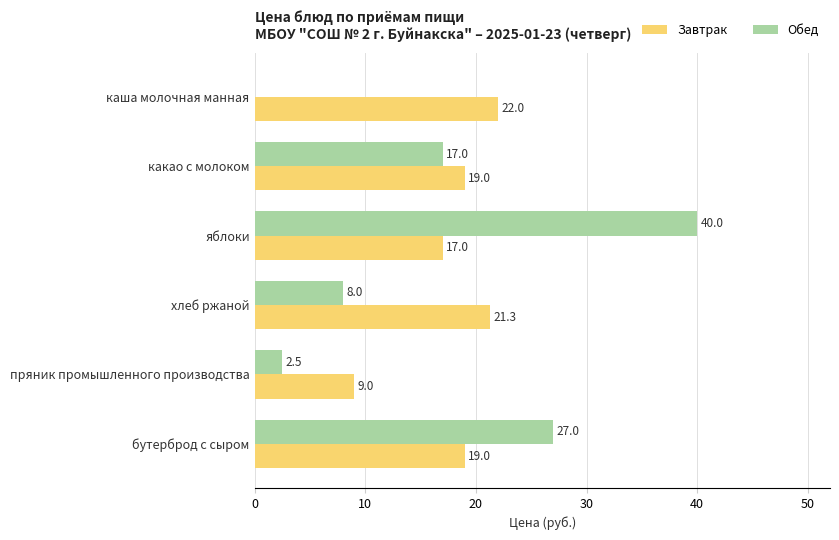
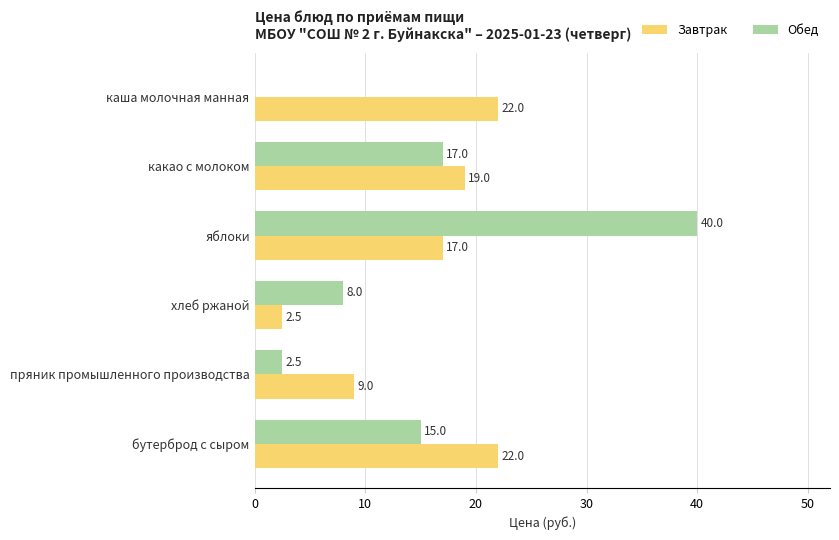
  {
    "Завтрак": {
      "каша молочная манная": 22.0,
      "какао с молоком": 19.0,
      "яблоки": 17.0,
-     "хлеб ржаной": 21.3,
+     "хлеб ржаной": 2.5,
      "пряник промышленного производства": 9.0,
-     "бутерброд с сыром": 19.0
+     "бутерброд с сыром": 22.0
    },
    "Обед": {
      "какао с молоком": 17.0,
      "яблоки": 40.0,
      "хлеб ржаной": 8.0,
      "пряник промышленного производства": 2.5,
-     "бутерброд с сыром": 27.0
+     "бутерброд с сыром": 15.0
    }
  }
